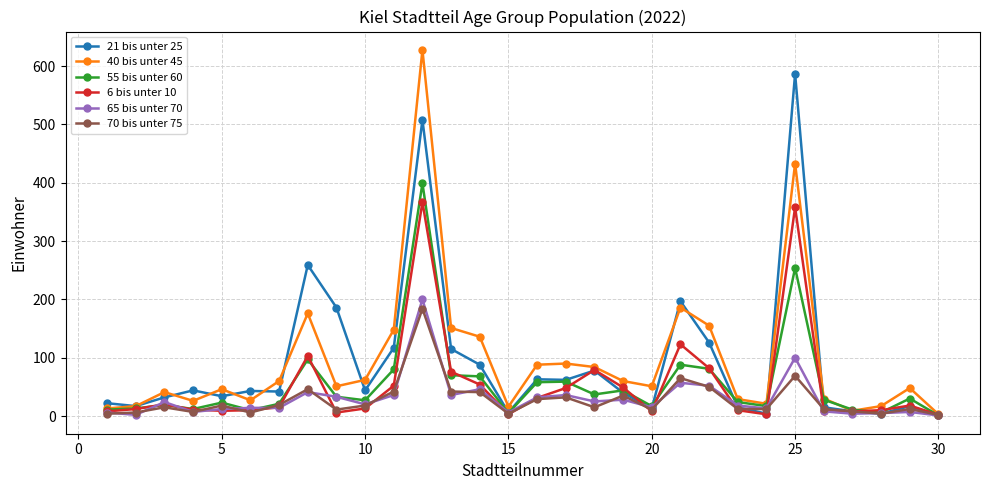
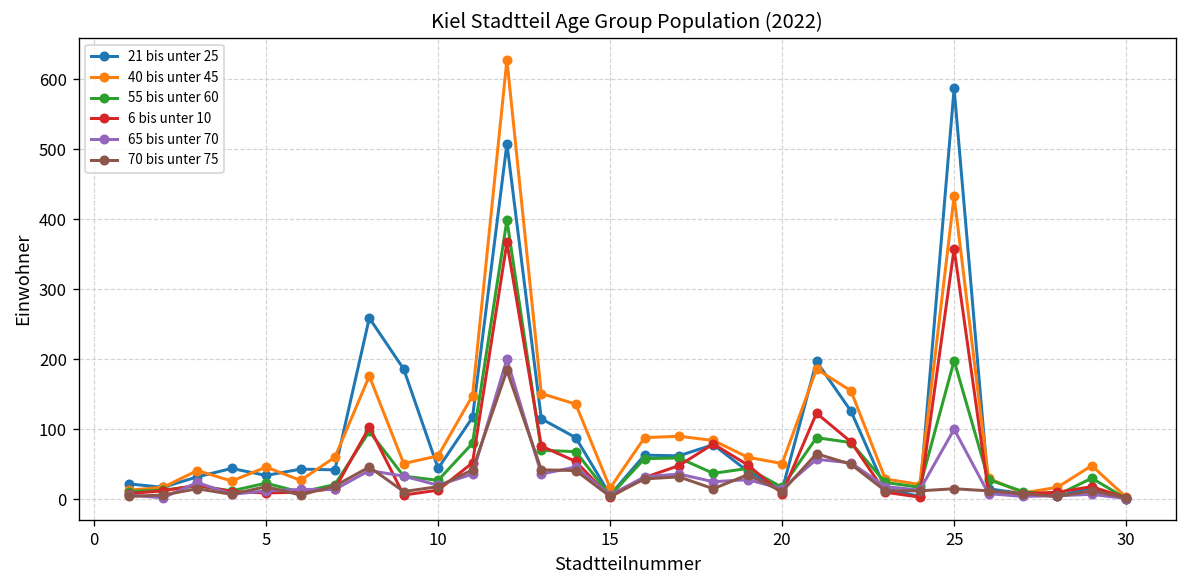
  {
    "21 bis unter 25": {
      "5": 30,
      "10": 40,
      "25": 590
    },
    "40 bis unter 45": {
      "5": 50,
      "10": 60,
      "15": 20,
      "20": 50,
      "25": 430
    },
    "55 bis unter 60": {
      "5": 20,
      "10": 30,
-     "25": 250
+     "25": 200
    },
    "6 bis unter 10": {
      "10": 10,
      "25": 360
    },
    "65 bis unter 70": {
      "25": 100
    },
    "70 bis unter 75": {
      "5": 20,
-     "25": 70
+     "25": 20
    }
  }
